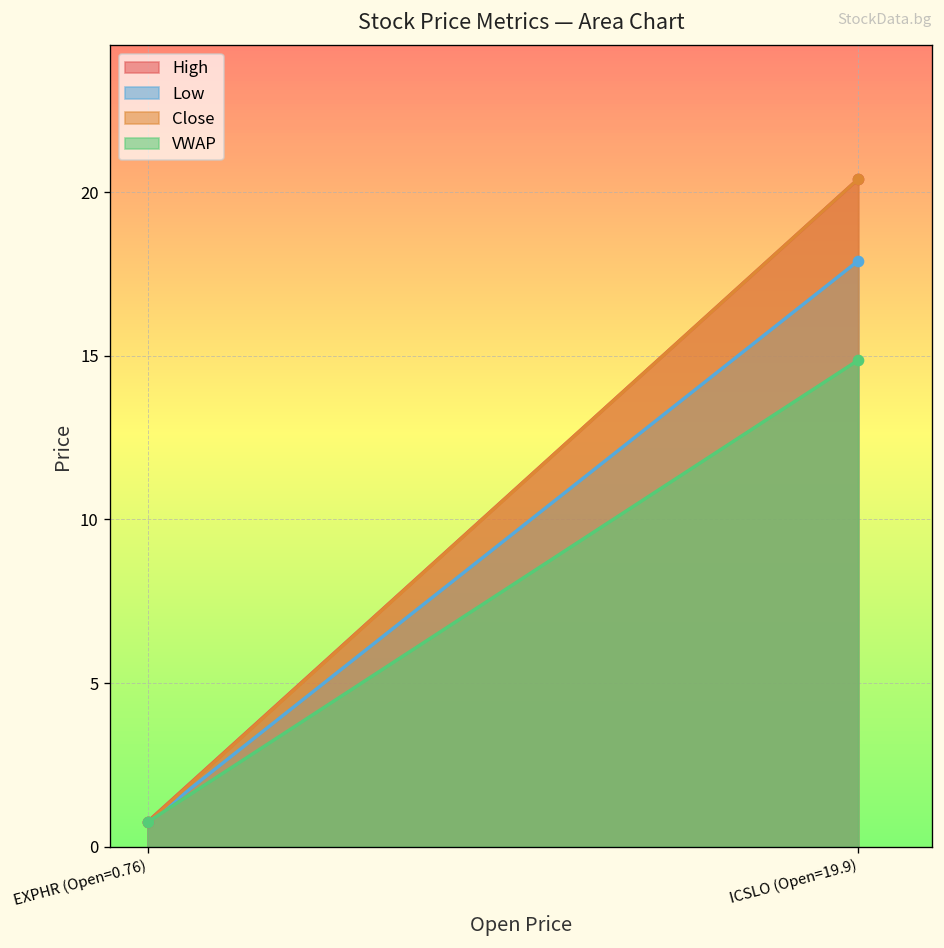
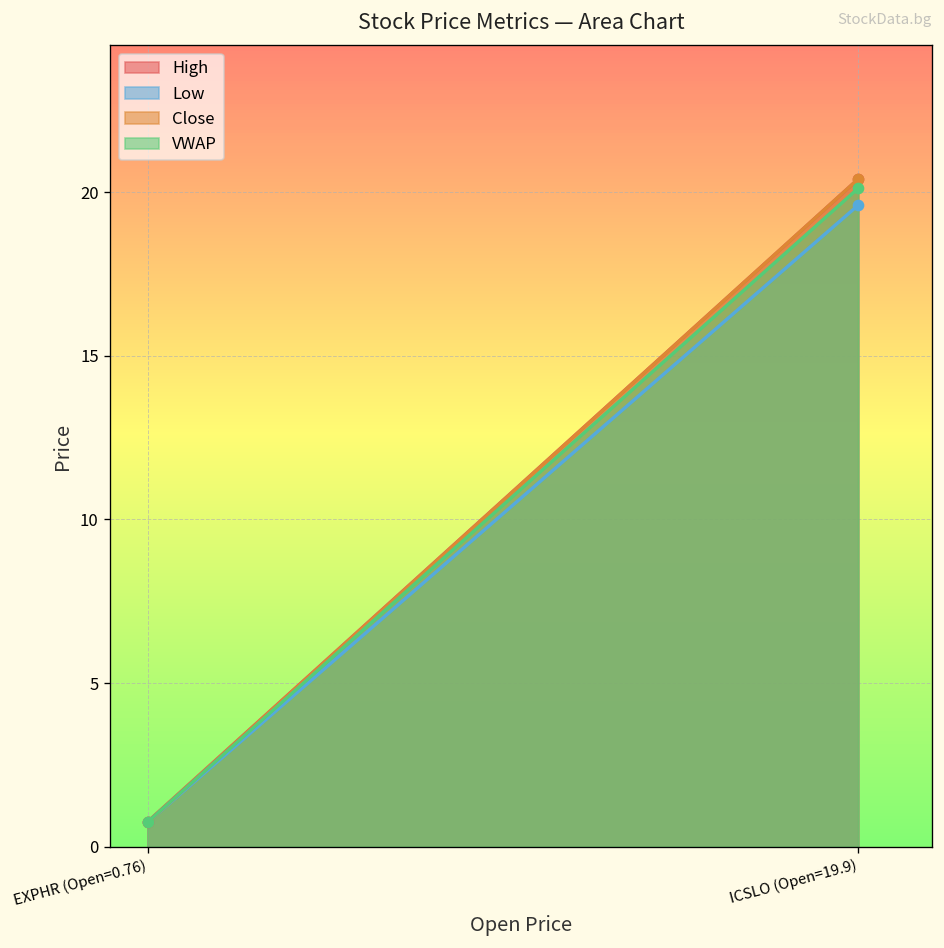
  {
    "Close": {
      "ICSLO (Open=19.9)": 20.4
    },
    "Low": {
-     "ICSLO (Open=19.9)": 17.9
+     "ICSLO (Open=19.9)": 19.6
    },
    "VWAP": {
-     "ICSLO (Open=19.9)": 14.9
+     "ICSLO (Open=19.9)": 20.1
    }
  }
